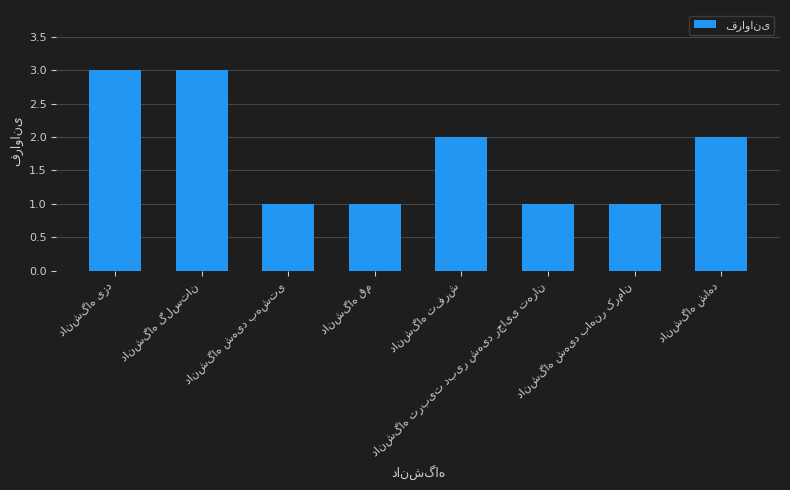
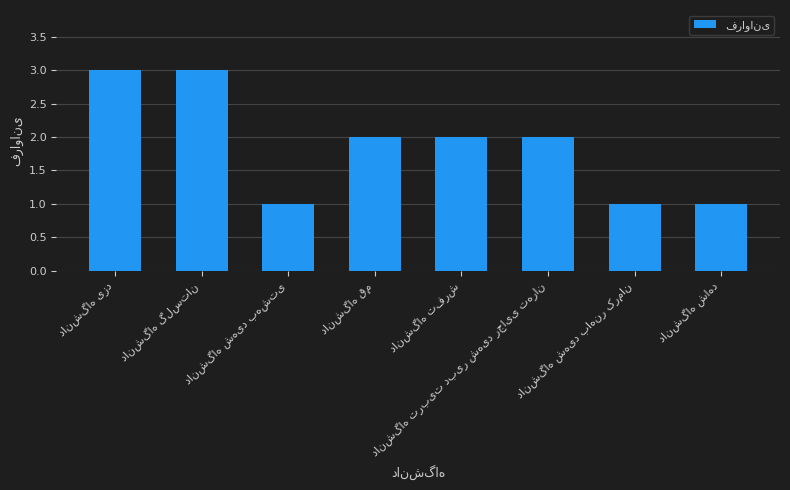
  {
    "دانشگاه یزد": 3,
    "دانشگاه گلستان": 3,
    "دانشگاه شهید بهشتی": 1,
-   "دانشگاه قم": 1,
+   "دانشگاه قم": 2,
    "دانشگاه تفرش": 2,
-   "دانشگاه تربیت دبیر شهید رجایی تهران": 1,
+   "دانشگاه تربیت دبیر شهید رجایی تهران": 2,
    "دانشگاه شهید باهنر کرمان": 1,
-   "دانشگاه شاهد": 2
+   "دانشگاه شاهد": 1
  }
